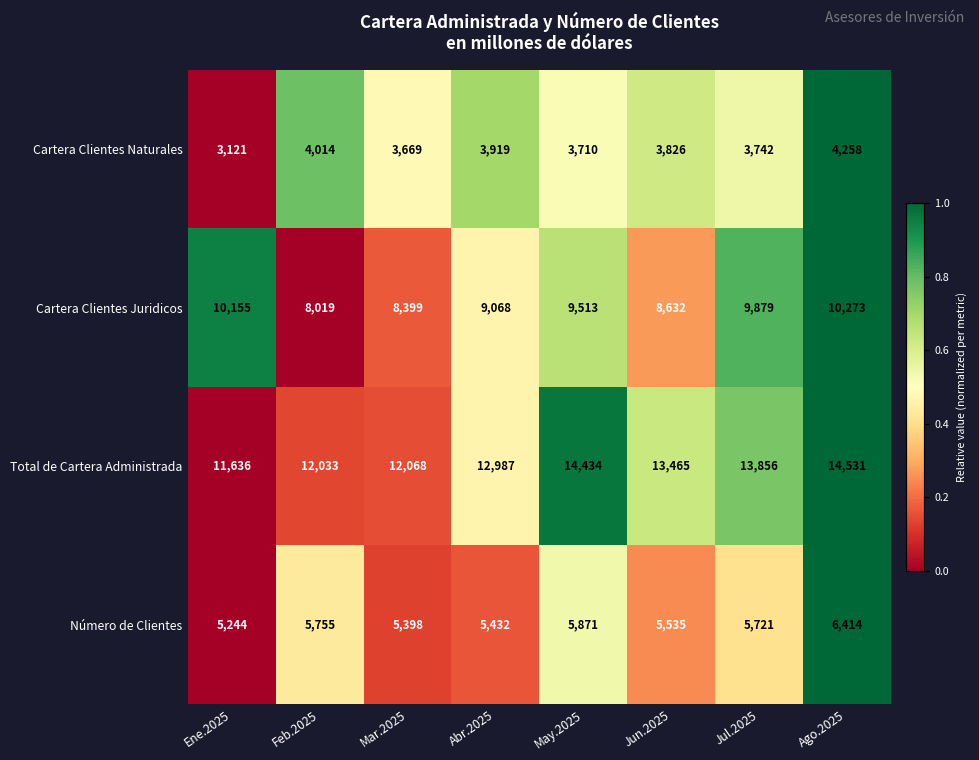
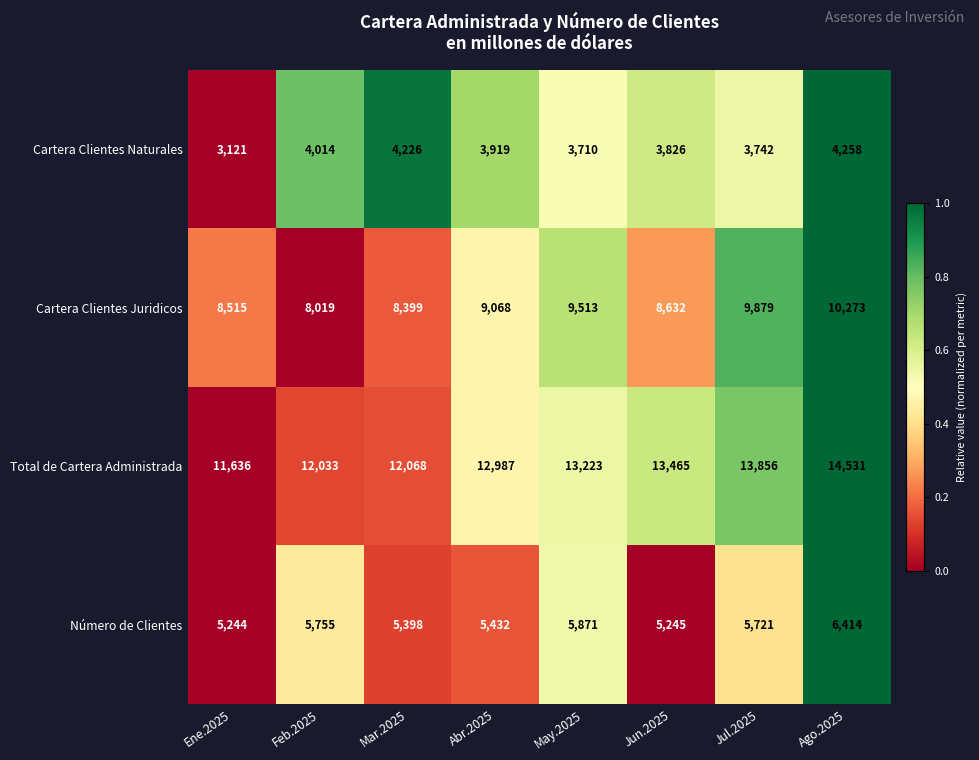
  {
    "Cartera Clientes Naturales": {
      "Ene.2025": "3,121",
      "Feb.2025": "4,014",
-     "Mar.2025": "3,669",
+     "Mar.2025": "4,226",
      "Abr.2025": "3,919",
      "May.2025": "3,710",
      "Jun.2025": "3,826",
      "Jul.2025": "3,742",
      "Ago.2025": "4,258"
    },
    "Cartera Clientes Juridicos": {
-     "Ene.2025": "10,155",
+     "Ene.2025": "8,515",
      "Feb.2025": "8,019",
      "Mar.2025": "8,399",
      "Abr.2025": "9,068",
      "May.2025": "9,513",
      "Jun.2025": "8,632",
      "Jul.2025": "9,879",
      "Ago.2025": "10,273"
    },
    "Total de Cartera Administrada": {
      "Ene.2025": "11,636",
      "Feb.2025": "12,033",
      "Mar.2025": "12,068",
      "Abr.2025": "12,987",
-     "May.2025": "14,434",
+     "May.2025": "13,223",
      "Jun.2025": "13,465",
      "Jul.2025": "13,856",
      "Ago.2025": "14,531"
    },
    "Número de Clientes": {
      "Ene.2025": "5,244",
      "Feb.2025": "5,755",
      "Mar.2025": "5,398",
      "Abr.2025": "5,432",
      "May.2025": "5,871",
-     "Jun.2025": "5,535",
+     "Jun.2025": "5,245",
      "Jul.2025": "5,721",
      "Ago.2025": "6,414"
    }
  }
